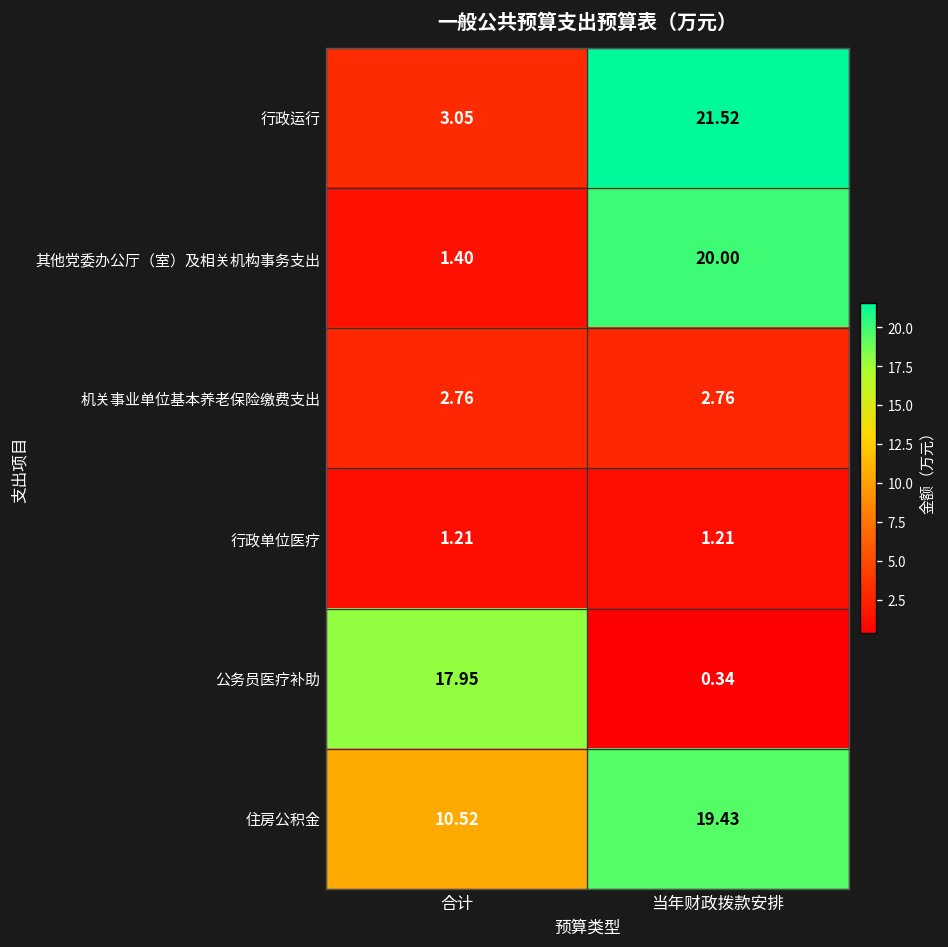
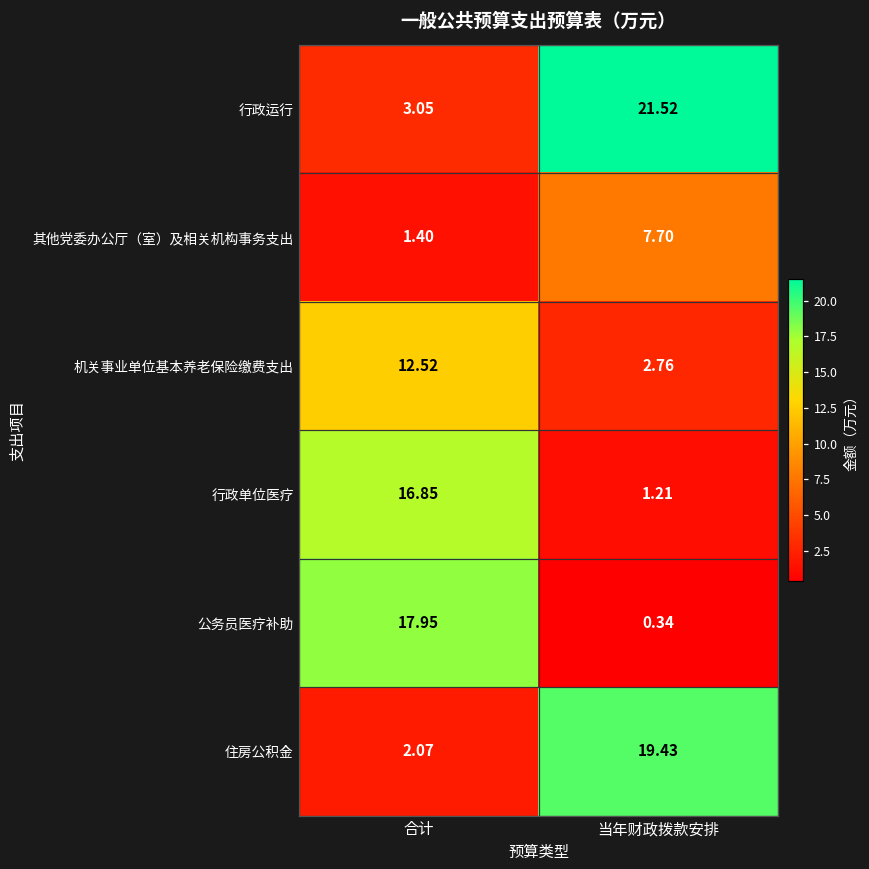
  {
    "行政运行": {
      "合计": 3.05,
      "当年财政拨款安排": 21.52
    },
    "其他党委办公厅（室）及相关机构事务支出": {
      "合计": 1.40,
-     "当年财政拨款安排": 20.00
+     "当年财政拨款安排": 7.70
    },
    "机关事业单位基本养老保险缴费支出": {
-     "合计": 2.76,
+     "合计": 12.52,
      "当年财政拨款安排": 2.76
    },
    "行政单位医疗": {
-     "合计": 1.21,
+     "合计": 16.85,
      "当年财政拨款安排": 1.21
    },
    "公务员医疗补助": {
      "合计": 17.95,
      "当年财政拨款安排": 0.34
    },
    "住房公积金": {
-     "合计": 10.52,
+     "合计": 2.07,
      "当年财政拨款安排": 19.43
    }
  }
